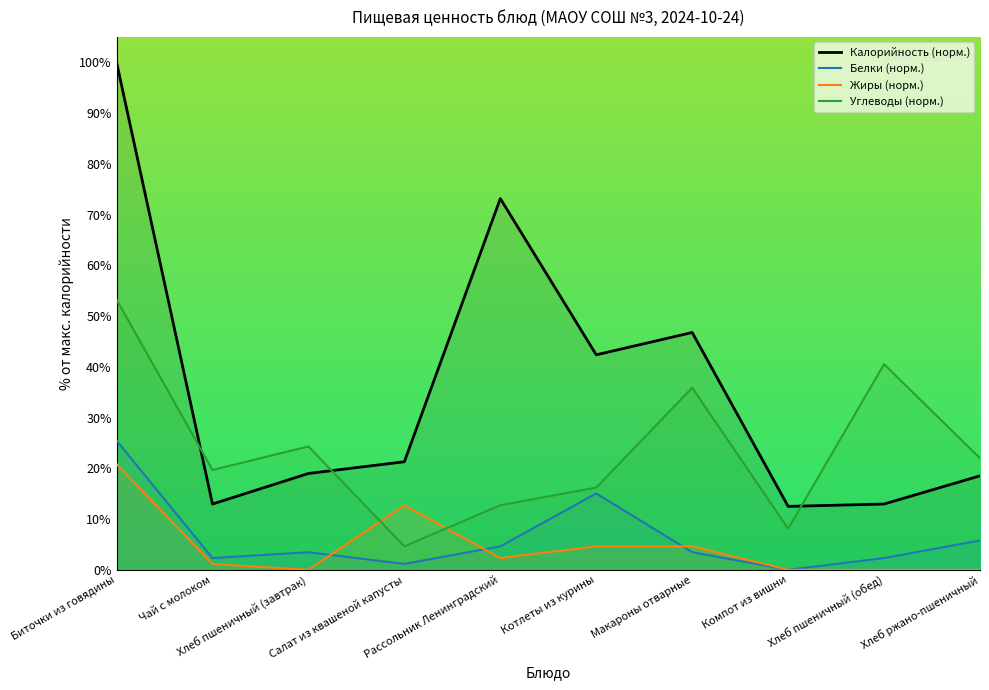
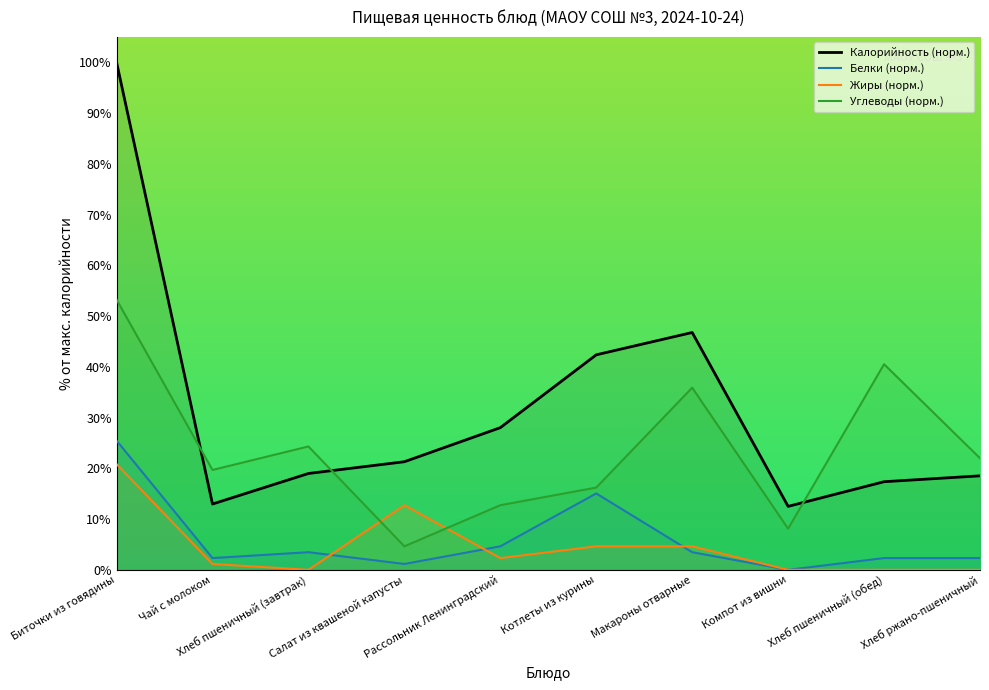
  {
    "Калорийность (норм.)": {
      "Биточки из говядины": "100%",
      "Чай с молоком": "13%",
      "Хлеб пшеничный (завтрак)": "19%",
      "Салат из квашеной капусты": "21%",
-     "Рассольник Ленинградский": "73%",
+     "Рассольник Ленинградский": "28%",
      "Котлеты из курины": "42%",
      "Макароны отварные": "47%",
      "Компот из вишни": "13%",
-     "Хлеб пшеничный (обед)": "13%",
+     "Хлеб пшеничный (обед)": "17%",
      "Хлеб ржано-пшеничный": "19%"
    },
    "Белки (норм.)": {
      "Биточки из говядины": "25%",
      "Чай с молоком": "2%",
      "Хлеб пшеничный (завтрак)": "3%",
      "Салат из квашеной капусты": "1%",
      "Рассольник Ленинградский": "5%",
      "Котлеты из курины": "15%",
      "Макароны отварные": "3%",
      "Хлеб пшеничный (обед)": "2%",
-     "Хлеб ржано-пшеничный": "6%"
+     "Хлеб ржано-пшеничный": "2%"
    },
    "Жиры (норм.)": {
      "Биточки из говядины": "21%",
      "Чай с молоком": "1%",
      "Хлеб пшеничный (завтрак)": "0%",
      "Салат из квашеной капусты": "13%",
      "Рассольник Ленинградский": "2%",
      "Котлеты из курины": "5%",
      "Макароны отварные": "5%",
      "Хлеб пшеничный (обед)": "0%",
      "Хлеб ржано-пшеничный": "0%"
    },
    "Углеводы (норм.)": {
      "Биточки из говядины": "53%",
      "Чай с молоком": "20%",
      "Хлеб пшеничный (завтрак)": "24%",
      "Салат из квашеной капусты": "5%",
      "Рассольник Ленинградский": "13%",
      "Котлеты из курины": "16%",
      "Макароны отварные": "36%",
      "Компот из вишни": "8%",
      "Хлеб пшеничный (обед)": "41%",
      "Хлеб ржано-пшеничный": "22%"
    }
  }
